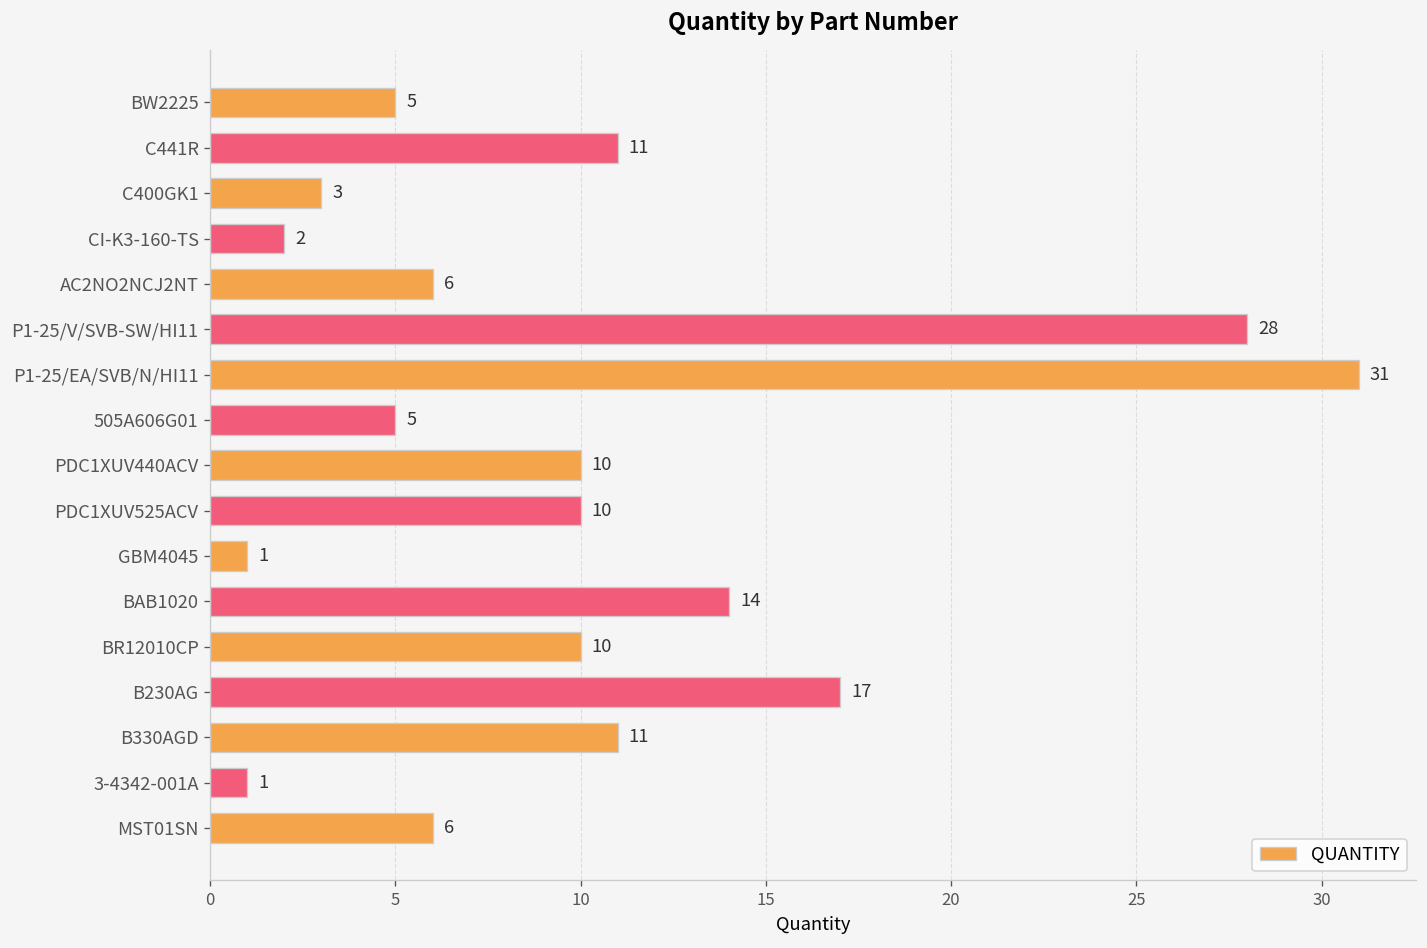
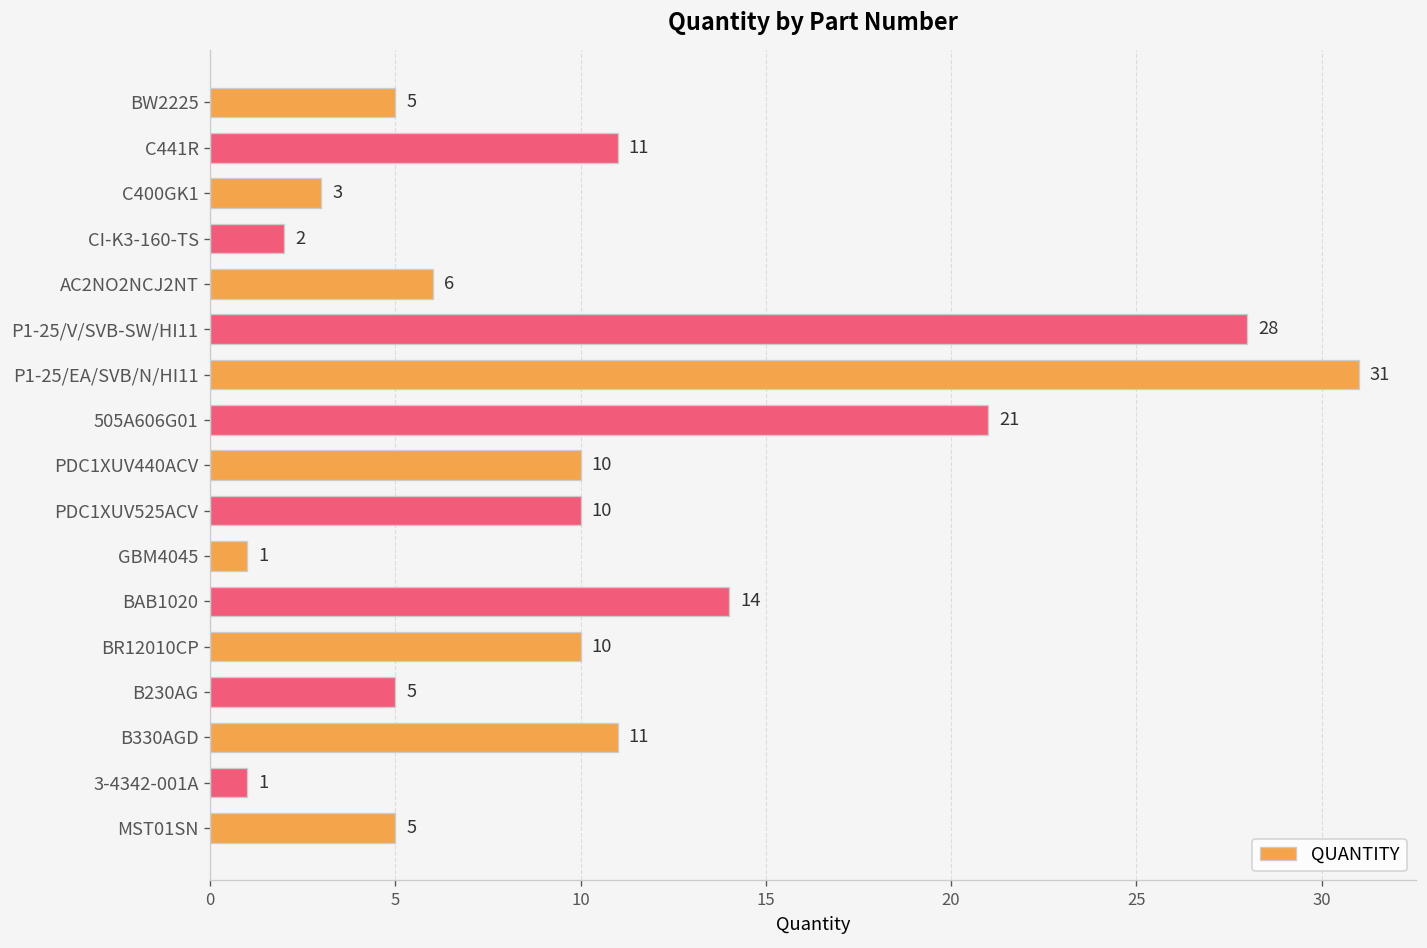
  {
    "BW2225": 5,
    "C441R": 11,
    "C400GK1": 3,
    "CI-K3-160-TS": 2,
    "AC2NO2NCJ2NT": 6,
    "P1-25/V/SVB-SW/HI11": 28,
    "P1-25/EA/SVB/N/HI11": 31,
-   "505A606G01": 5,
+   "505A606G01": 21,
    "PDC1XUV440ACV": 10,
    "PDC1XUV525ACV": 10,
    "GBM4045": 1,
    "BAB1020": 14,
    "BR12010CP": 10,
-   "B230AG": 17,
+   "B230AG": 5,
    "B330AGD": 11,
    "3-4342-001A": 1,
-   "MST01SN": 6
+   "MST01SN": 5
  }
